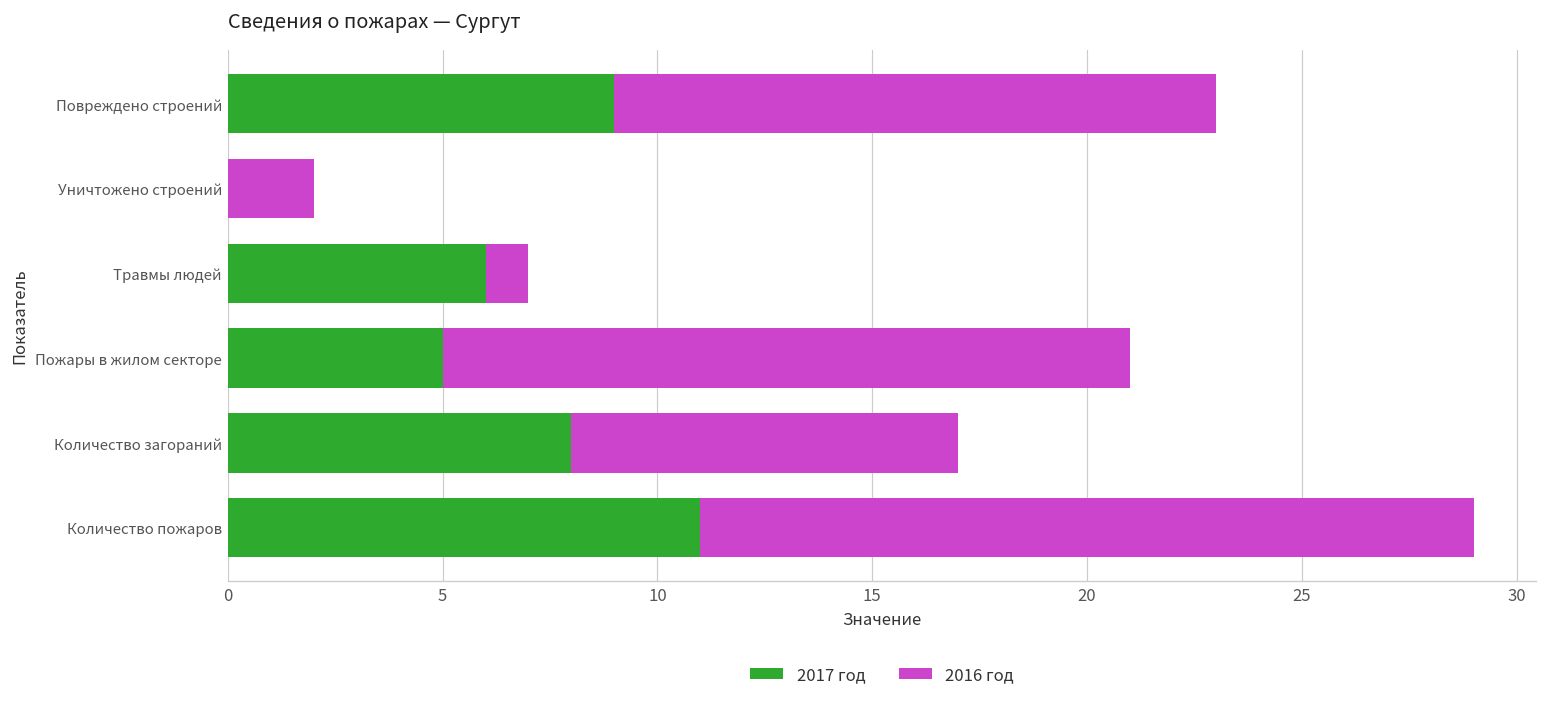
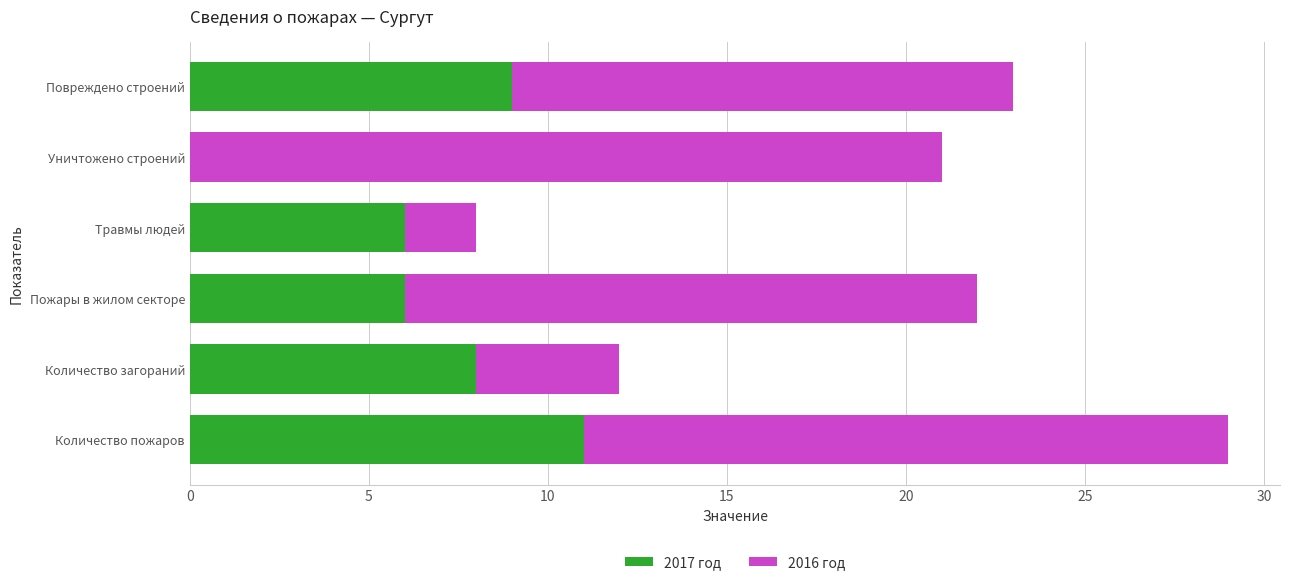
  {
    "2017 год": {
      "Повреждено строений": 9,
      "Уничтожено строений": 0,
      "Травмы людей": 6,
-     "Пожары в жилом секторе": 5,
+     "Пожары в жилом секторе": 6,
      "Количество загораний": 8,
      "Количество пожаров": 11
    },
    "2016 год": {
      "Повреждено строений": 14,
-     "Уничтожено строений": 2,
-     "Травмы людей": 1,
+     "Уничтожено строений": 21,
+     "Травмы людей": 2,
      "Пожары в жилом секторе": 16,
-     "Количество загораний": 9,
+     "Количество загораний": 4,
      "Количество пожаров": 18
    }
  }
